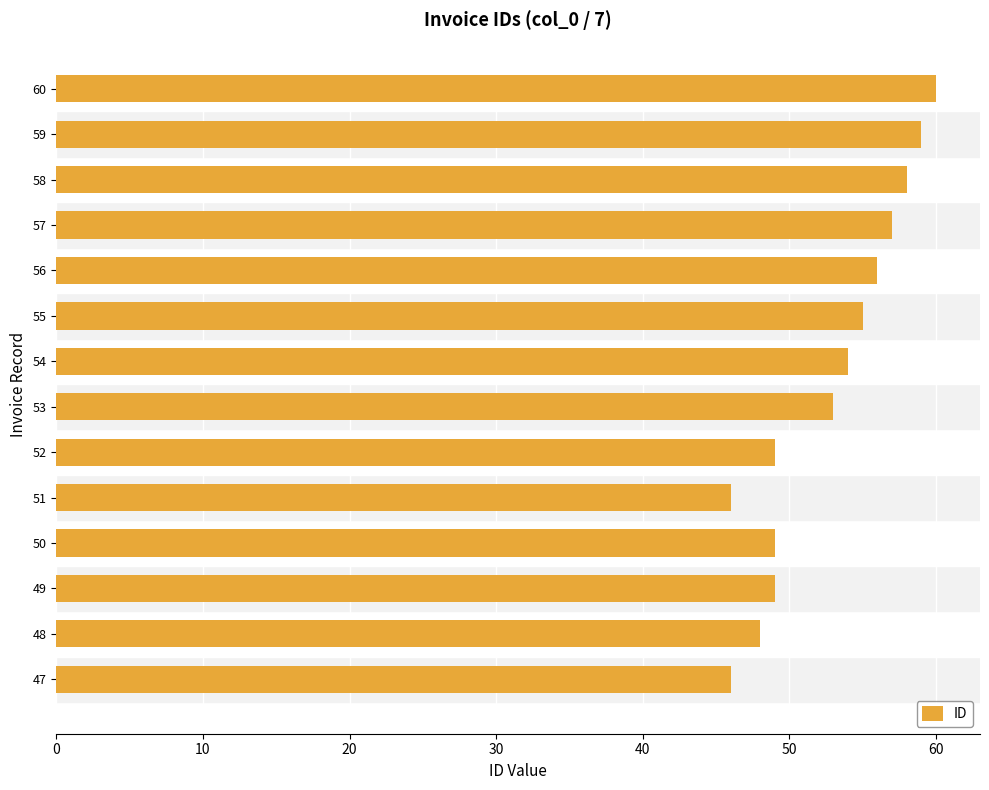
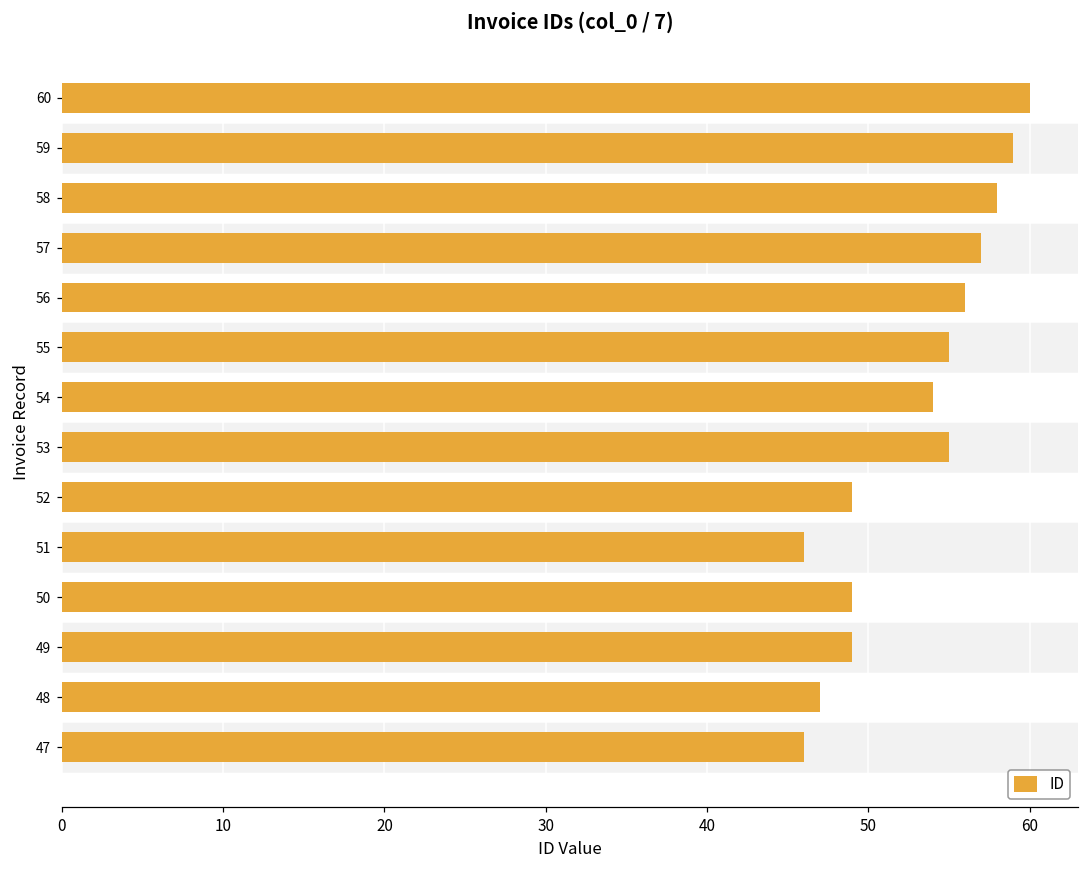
  {
    "60": 60,
    "59": 59,
    "58": 58,
    "57": 57,
    "56": 56,
    "55": 55,
    "54": 54,
-   "53": 53,
+   "53": 55,
    "52": 49,
    "51": 46,
    "50": 49,
    "49": 49,
-   "48": 48,
+   "48": 47,
    "47": 46
  }
